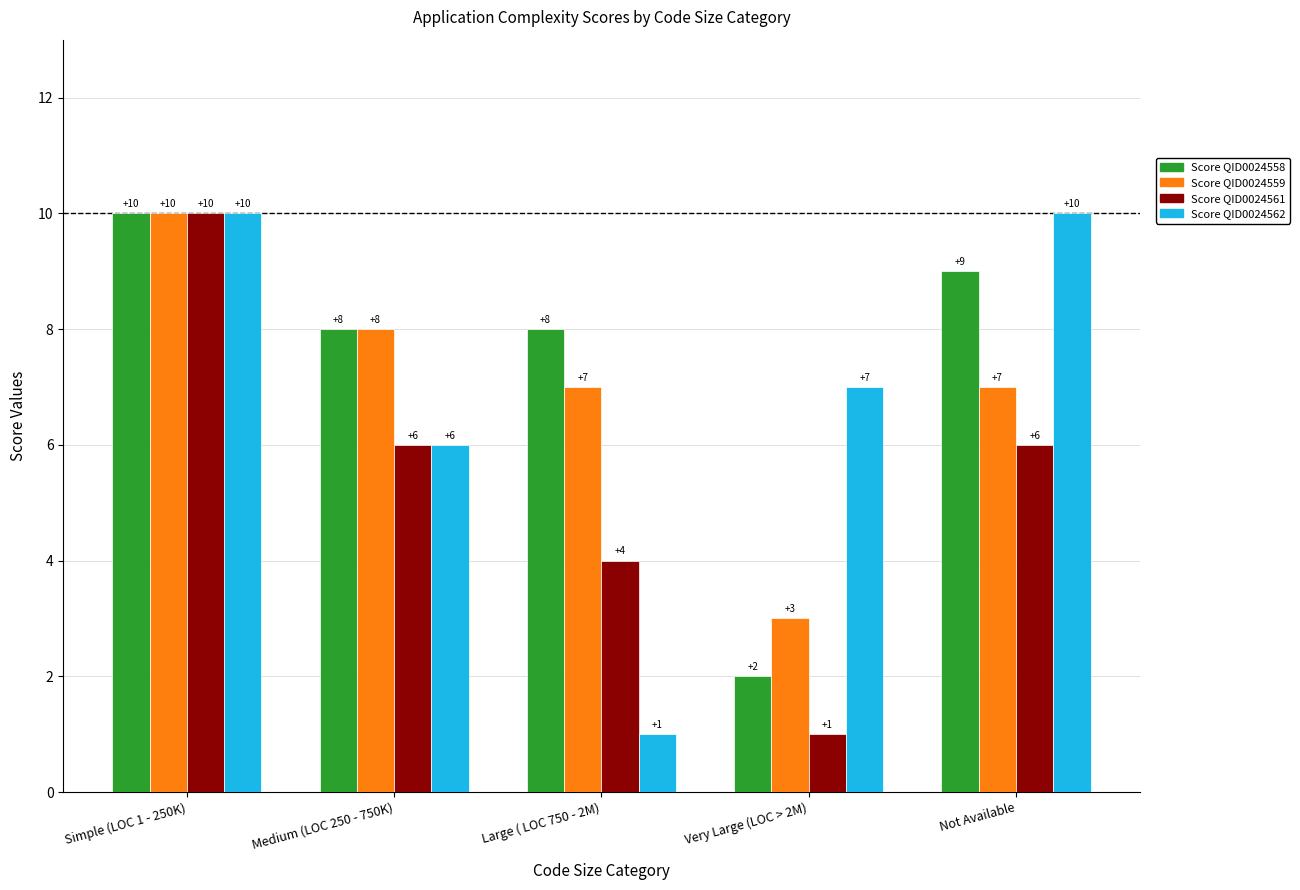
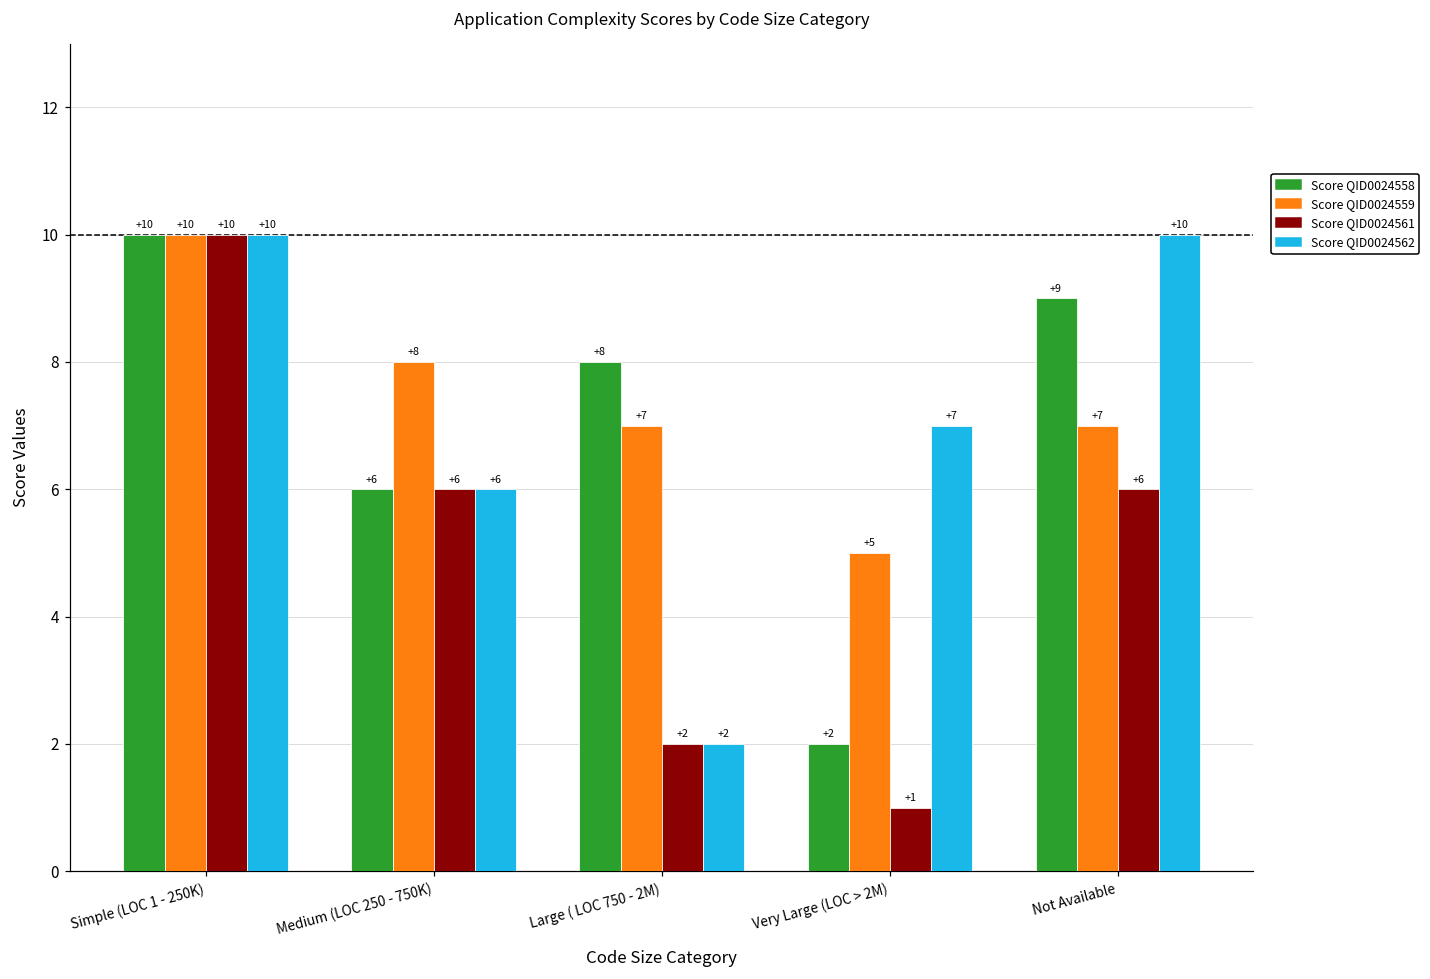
  {
    "Score QID0024558": {
      "Simple (LOC 1 - 250K)": "+10",
-     "Medium (LOC 250 - 750K)": "+8",
+     "Medium (LOC 250 - 750K)": "+6",
      "Large ( LOC 750 - 2M)": "+8",
      "Very Large (LOC > 2M)": "+2",
      "Not Available": "+9"
    },
    "Score QID0024559": {
      "Simple (LOC 1 - 250K)": "+10",
      "Medium (LOC 250 - 750K)": "+8",
      "Large ( LOC 750 - 2M)": "+7",
-     "Very Large (LOC > 2M)": "+3",
+     "Very Large (LOC > 2M)": "+5",
      "Not Available": "+7"
    },
    "Score QID0024561": {
      "Simple (LOC 1 - 250K)": "+10",
      "Medium (LOC 250 - 750K)": "+6",
-     "Large ( LOC 750 - 2M)": "+4",
+     "Large ( LOC 750 - 2M)": "+2",
      "Very Large (LOC > 2M)": "+1",
      "Not Available": "+6"
    },
    "Score QID0024562": {
      "Simple (LOC 1 - 250K)": "+10",
      "Medium (LOC 250 - 750K)": "+6",
-     "Large ( LOC 750 - 2M)": "+1",
+     "Large ( LOC 750 - 2M)": "+2",
      "Very Large (LOC > 2M)": "+7",
      "Not Available": "+10"
    }
  }
